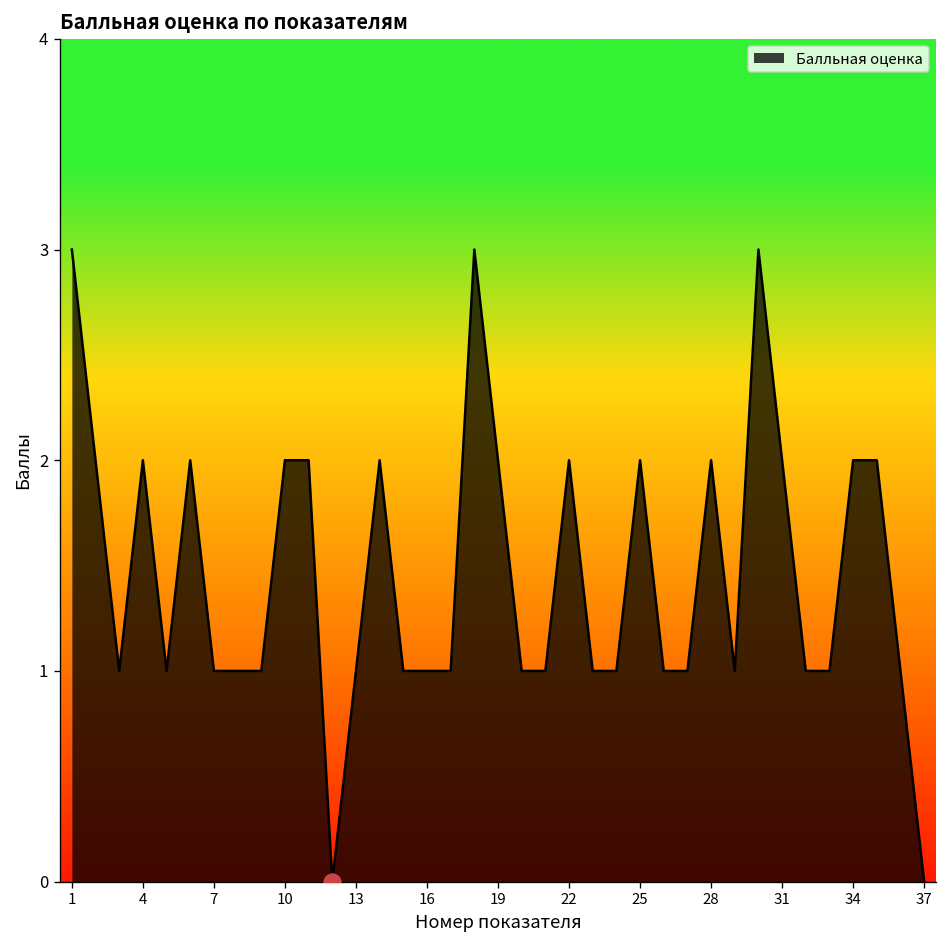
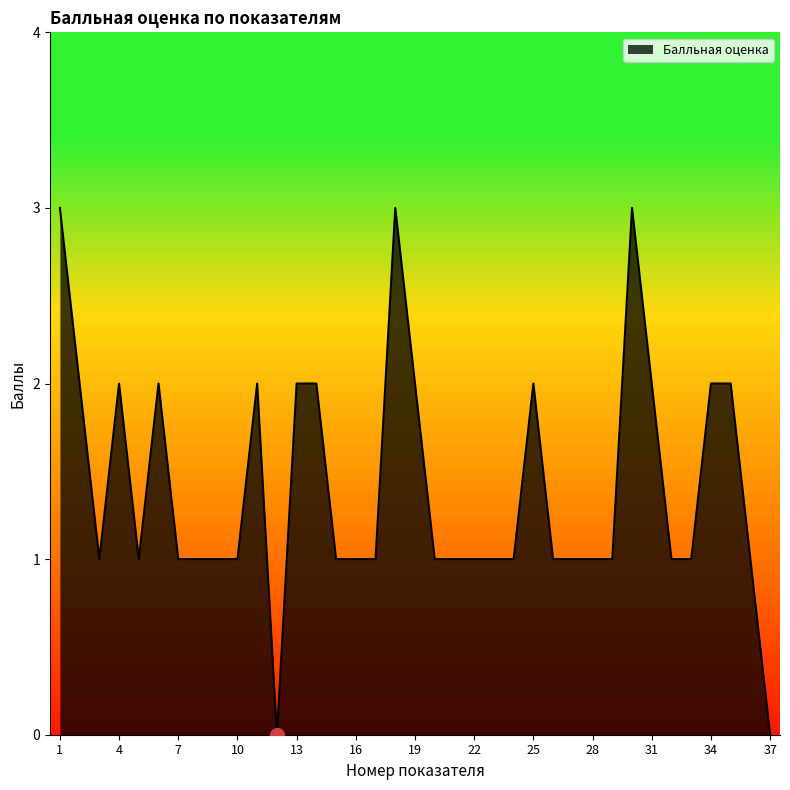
  {
    "Балльная оценка": {
      "1": 3,
      "4": 2,
      "7": 1,
-     "10": 2,
-     "13": 1,
+     "10": 1,
+     "13": 2,
      "16": 1,
      "19": 2,
-     "22": 2,
+     "22": 1,
      "25": 2,
-     "28": 2,
+     "28": 1,
      "31": 2,
      "34": 2,
      "37": 0
    }
  }
